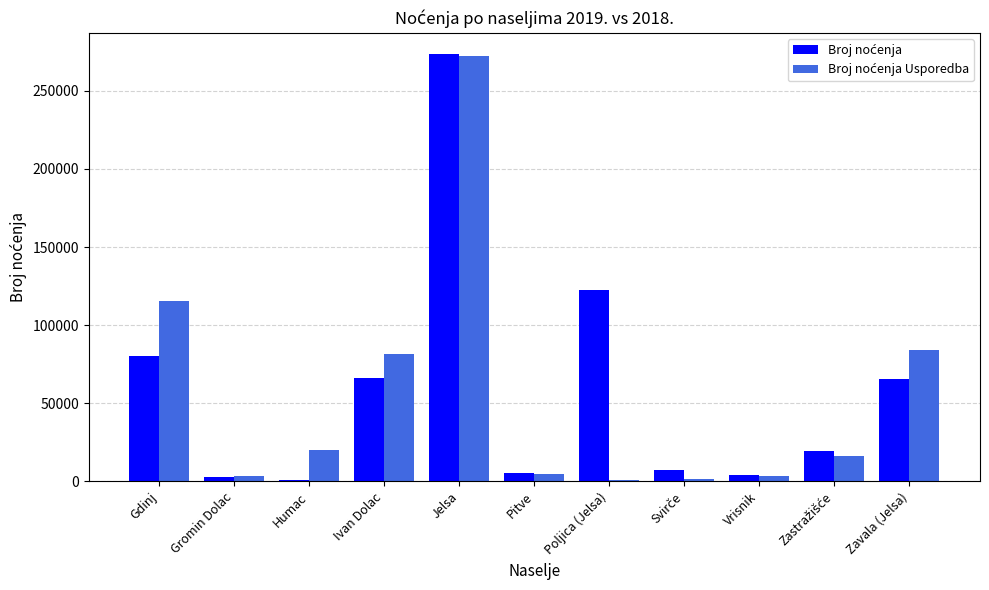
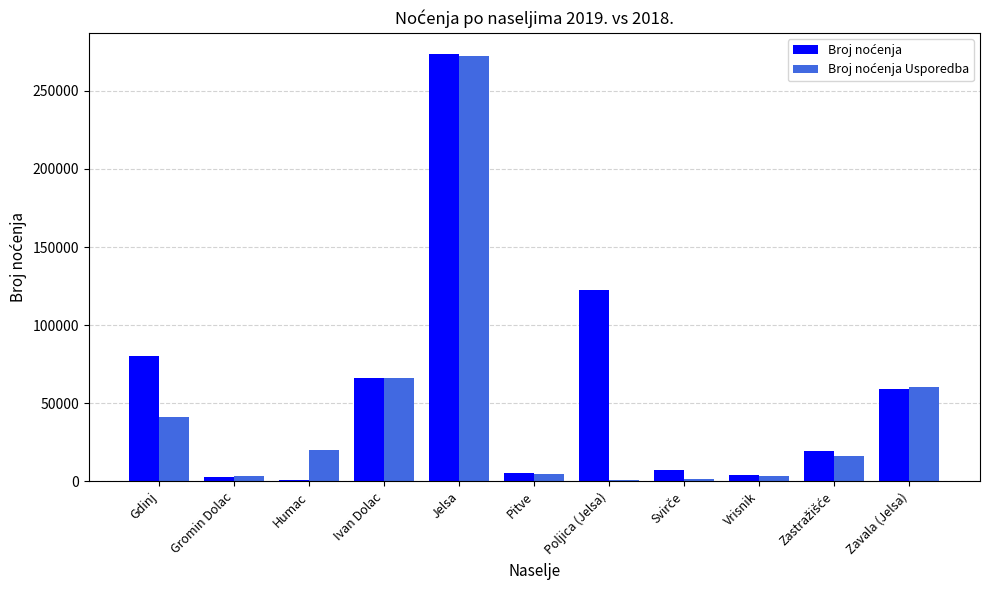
  {
    "Broj noćenja": {
      "Gdinj": 80000,
      "Gromin Dolac": 3000,
      "Ivan Dolac": 66000,
      "Jelsa": 273000,
      "Pitve": 5000,
      "Poljica (Jelsa)": 123000,
      "Svirče": 8000,
      "Vrisnik": 4000,
      "Zastražišće": 19000,
-     "Zavala (Jelsa)": 66000
+     "Zavala (Jelsa)": 59000
    },
    "Broj noćenja Usporedba": {
-     "Gdinj": 115000,
+     "Gdinj": 41000,
      "Gromin Dolac": 4000,
      "Humac": 20000,
-     "Ivan Dolac": 81000,
+     "Ivan Dolac": 66000,
      "Jelsa": 272000,
      "Pitve": 5000,
      "Vrisnik": 3000,
      "Zastražišće": 16000,
-     "Zavala (Jelsa)": 84000
+     "Zavala (Jelsa)": 60000
    }
  }
